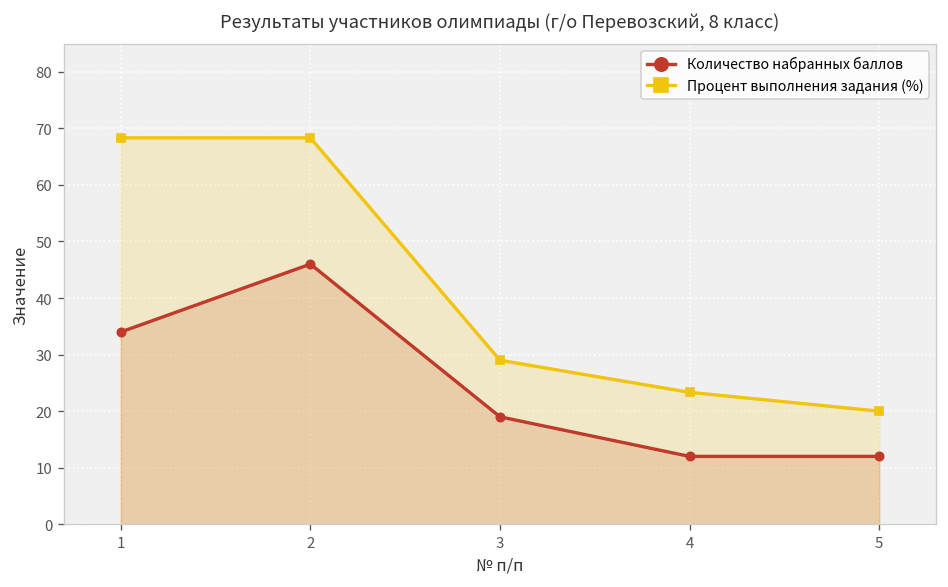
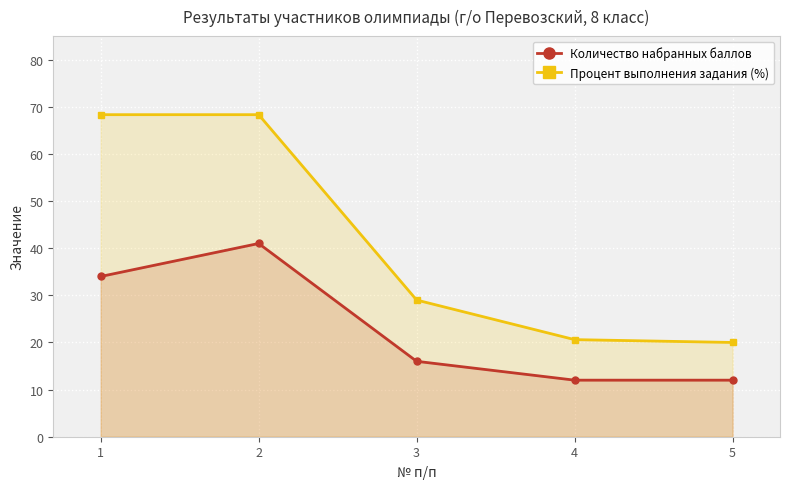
  {
    "Количество набранных баллов": {
      "1": 34,
-     "2": 46,
-     "3": 19,
+     "2": 41,
+     "3": 16,
      "4": 12,
      "5": 12
    },
    "Процент выполнения задания (%)": {
      "1": 68,
      "2": 68,
      "3": 29,
-     "4": 23,
+     "4": 21,
      "5": 20
    }
  }
